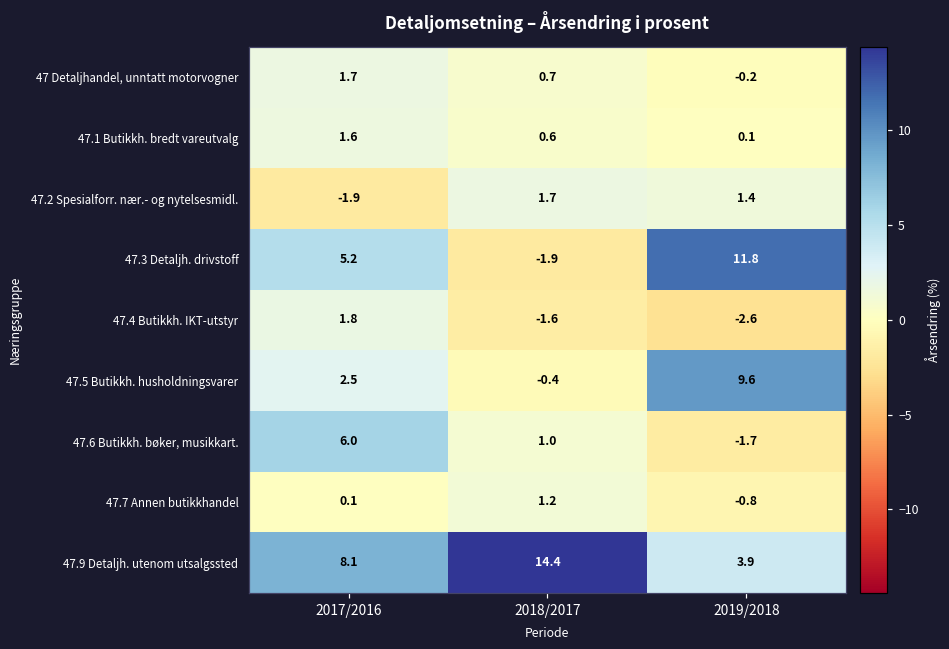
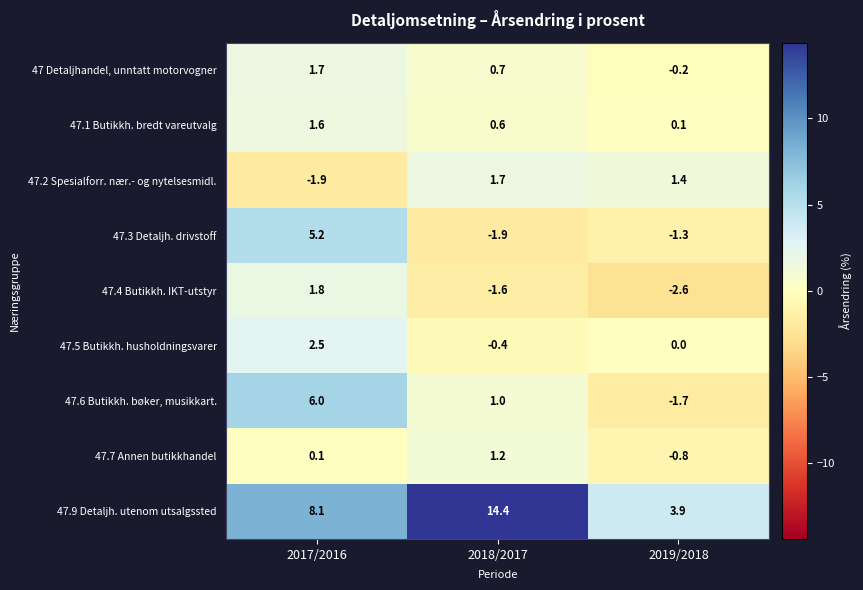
  {
    "47 Detaljhandel, unntatt motorvogner": {
      "2017/2016": 1.7,
      "2018/2017": 0.7,
      "2019/2018": -0.2
    },
    "47.1 Butikkh. bredt vareutvalg": {
      "2017/2016": 1.6,
      "2018/2017": 0.6,
      "2019/2018": 0.1
    },
    "47.2 Spesialforr. nær.- og nytelsesmidl.": {
      "2017/2016": -1.9,
      "2018/2017": 1.7,
      "2019/2018": 1.4
    },
    "47.3 Detaljh. drivstoff": {
      "2017/2016": 5.2,
      "2018/2017": -1.9,
-     "2019/2018": 11.8
+     "2019/2018": -1.3
    },
    "47.4 Butikkh. IKT-utstyr": {
      "2017/2016": 1.8,
      "2018/2017": -1.6,
      "2019/2018": -2.6
    },
    "47.5 Butikkh. husholdningsvarer": {
      "2017/2016": 2.5,
      "2018/2017": -0.4,
-     "2019/2018": 9.6
+     "2019/2018": 0.0
    },
    "47.6 Butikkh. bøker, musikkart.": {
      "2017/2016": 6.0,
      "2018/2017": 1.0,
      "2019/2018": -1.7
    },
    "47.7 Annen butikkhandel": {
      "2017/2016": 0.1,
      "2018/2017": 1.2,
      "2019/2018": -0.8
    },
    "47.9 Detaljh. utenom utsalgssted": {
      "2017/2016": 8.1,
      "2018/2017": 14.4,
      "2019/2018": 3.9
    }
  }
